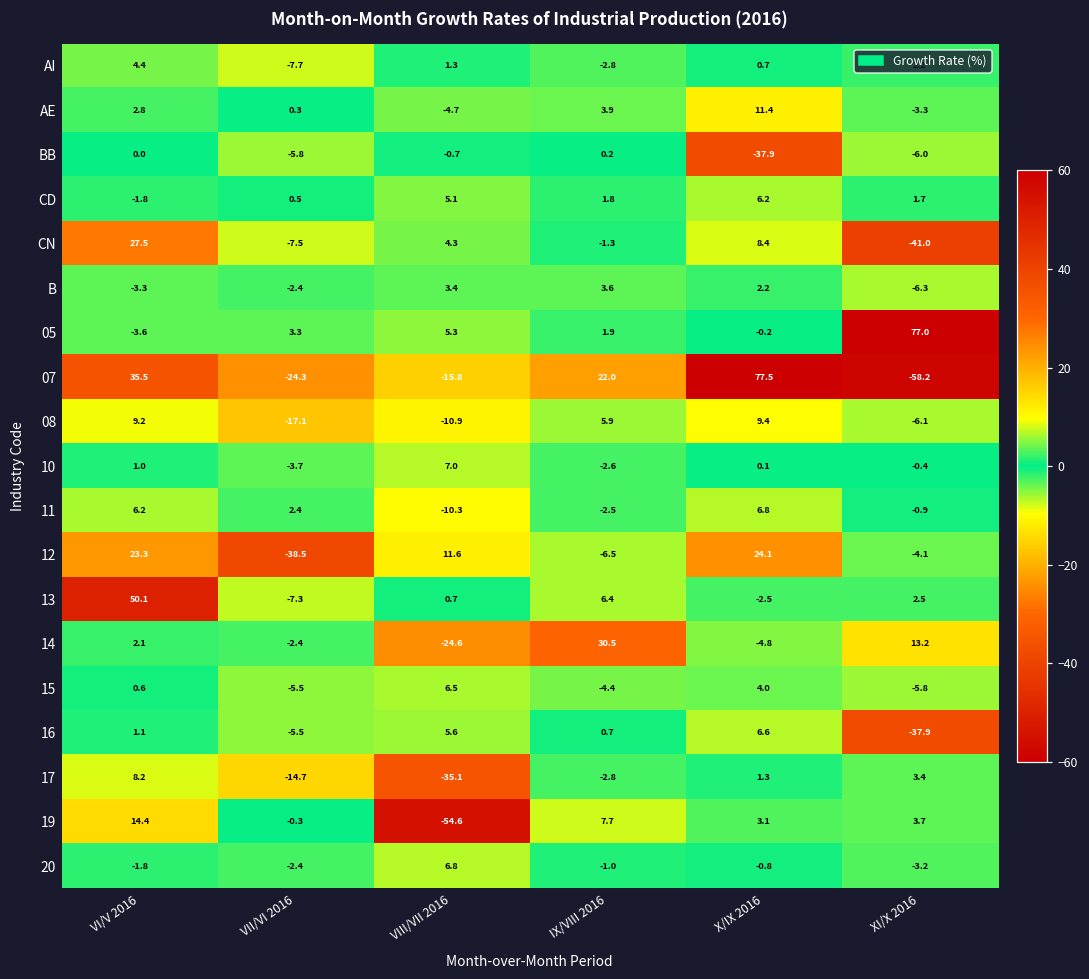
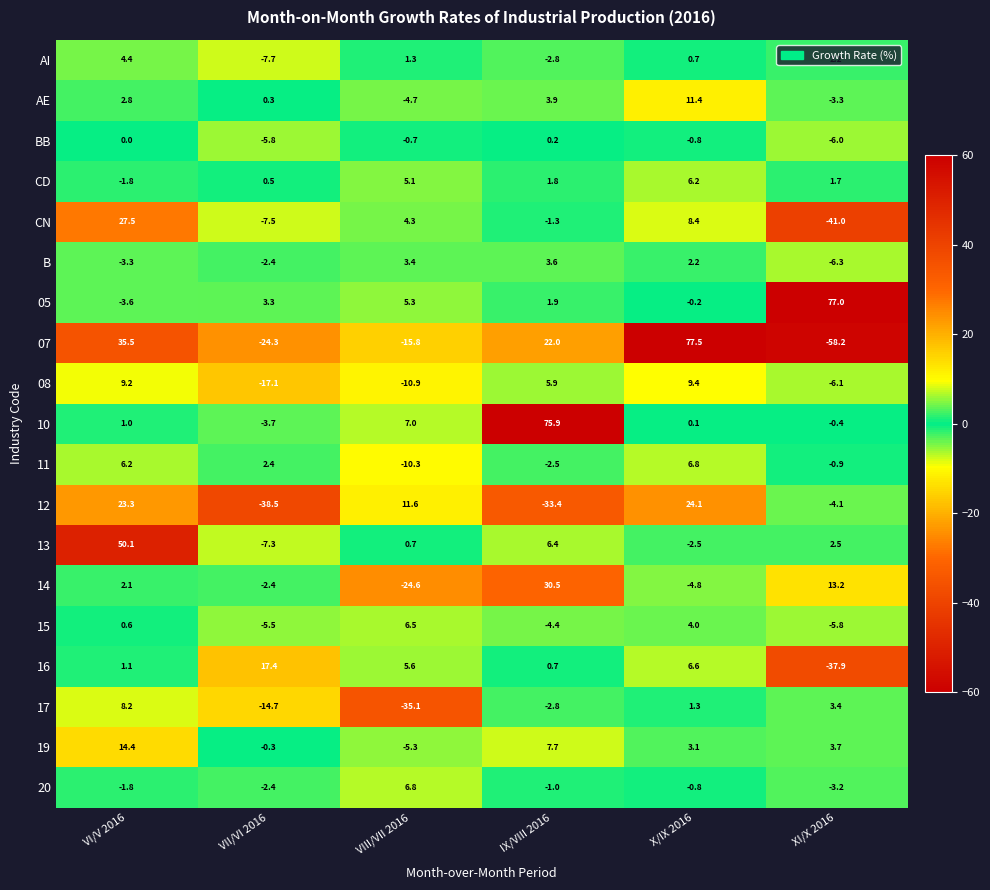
  {
    "AI": {
      "VI/V 2016": 4.4,
      "VII/VI 2016": -7.7,
      "VIII/VII 2016": 1.3,
      "IX/VIII 2016": -2.8,
      "X/IX 2016": 0.7
    },
    "AE": {
      "VI/V 2016": 2.8,
      "VII/VI 2016": 0.3,
      "VIII/VII 2016": -4.7,
      "IX/VIII 2016": 3.9,
      "X/IX 2016": 11.4,
      "XI/X 2016": -3.3
    },
    "BB": {
      "VI/V 2016": 0.0,
      "VII/VI 2016": -5.8,
      "VIII/VII 2016": -0.7,
      "IX/VIII 2016": 0.2,
-     "X/IX 2016": -37.9,
+     "X/IX 2016": -0.8,
      "XI/X 2016": -6.0
    },
    "CD": {
      "VI/V 2016": -1.8,
      "VII/VI 2016": 0.5,
      "VIII/VII 2016": 5.1,
      "IX/VIII 2016": 1.8,
      "X/IX 2016": 6.2,
      "XI/X 2016": 1.7
    },
    "CN": {
      "VI/V 2016": 27.5,
      "VII/VI 2016": -7.5,
      "VIII/VII 2016": 4.3,
      "IX/VIII 2016": -1.3,
      "X/IX 2016": 8.4,
      "XI/X 2016": -41.0
    },
    "B": {
      "VI/V 2016": -3.3,
      "VII/VI 2016": -2.4,
      "VIII/VII 2016": 3.4,
      "IX/VIII 2016": 3.6,
      "X/IX 2016": 2.2,
      "XI/X 2016": -6.3
    },
    "05": {
      "VI/V 2016": -3.6,
      "VII/VI 2016": 3.3,
      "VIII/VII 2016": 5.3,
      "IX/VIII 2016": 1.9,
      "X/IX 2016": -0.2,
      "XI/X 2016": 77.0
    },
    "07": {
      "VI/V 2016": 35.5,
      "VII/VI 2016": -24.3,
      "VIII/VII 2016": -15.8,
      "IX/VIII 2016": 22.0,
      "X/IX 2016": 77.5,
      "XI/X 2016": -58.2
    },
    "08": {
      "VI/V 2016": 9.2,
      "VII/VI 2016": -17.1,
      "VIII/VII 2016": -10.9,
      "IX/VIII 2016": 5.9,
      "X/IX 2016": 9.4,
      "XI/X 2016": -6.1
    },
    "10": {
      "VI/V 2016": 1.0,
      "VII/VI 2016": -3.7,
      "VIII/VII 2016": 7.0,
-     "IX/VIII 2016": -2.6,
+     "IX/VIII 2016": 75.9,
      "X/IX 2016": 0.1,
      "XI/X 2016": -0.4
    },
    "11": {
      "VI/V 2016": 6.2,
      "VII/VI 2016": 2.4,
      "VIII/VII 2016": -10.3,
      "IX/VIII 2016": -2.5,
      "X/IX 2016": 6.8,
      "XI/X 2016": -0.9
    },
    "12": {
      "VI/V 2016": 23.3,
      "VII/VI 2016": -38.5,
      "VIII/VII 2016": 11.6,
-     "IX/VIII 2016": -6.5,
+     "IX/VIII 2016": -33.4,
      "X/IX 2016": 24.1,
      "XI/X 2016": -4.1
    },
    "13": {
      "VI/V 2016": 50.1,
      "VII/VI 2016": -7.3,
      "VIII/VII 2016": 0.7,
      "IX/VIII 2016": 6.4,
      "X/IX 2016": -2.5,
      "XI/X 2016": 2.5
    },
    "14": {
      "VI/V 2016": 2.1,
      "VII/VI 2016": -2.4,
      "VIII/VII 2016": -24.6,
      "IX/VIII 2016": 30.5,
      "X/IX 2016": -4.8,
      "XI/X 2016": 13.2
    },
    "15": {
      "VI/V 2016": 0.6,
      "VII/VI 2016": -5.5,
      "VIII/VII 2016": 6.5,
      "IX/VIII 2016": -4.4,
      "X/IX 2016": 4.0,
      "XI/X 2016": -5.8
    },
    "16": {
      "VI/V 2016": 1.1,
-     "VII/VI 2016": -5.5,
+     "VII/VI 2016": 17.4,
      "VIII/VII 2016": 5.6,
      "IX/VIII 2016": 0.7,
      "X/IX 2016": 6.6,
      "XI/X 2016": -37.9
    },
    "17": {
      "VI/V 2016": 8.2,
      "VII/VI 2016": -14.7,
      "VIII/VII 2016": -35.1,
      "IX/VIII 2016": -2.8,
      "X/IX 2016": 1.3,
      "XI/X 2016": 3.4
    },
    "19": {
      "VI/V 2016": 14.4,
      "VII/VI 2016": -0.3,
-     "VIII/VII 2016": -54.6,
+     "VIII/VII 2016": -5.3,
      "IX/VIII 2016": 7.7,
      "X/IX 2016": 3.1,
      "XI/X 2016": 3.7
    },
    "20": {
      "VI/V 2016": -1.8,
      "VII/VI 2016": -2.4,
      "VIII/VII 2016": 6.8,
      "IX/VIII 2016": -1.0,
      "X/IX 2016": -0.8,
      "XI/X 2016": -3.2
    }
  }
